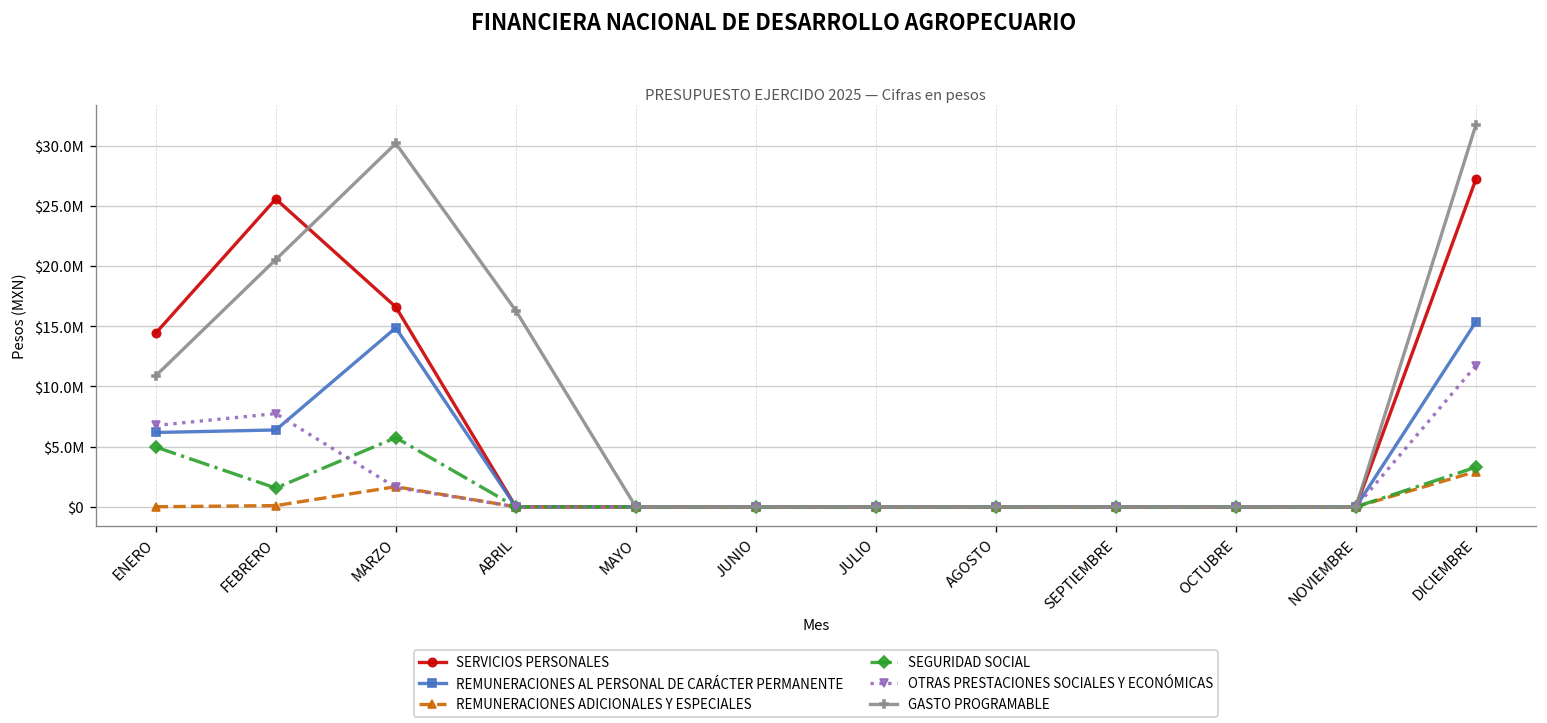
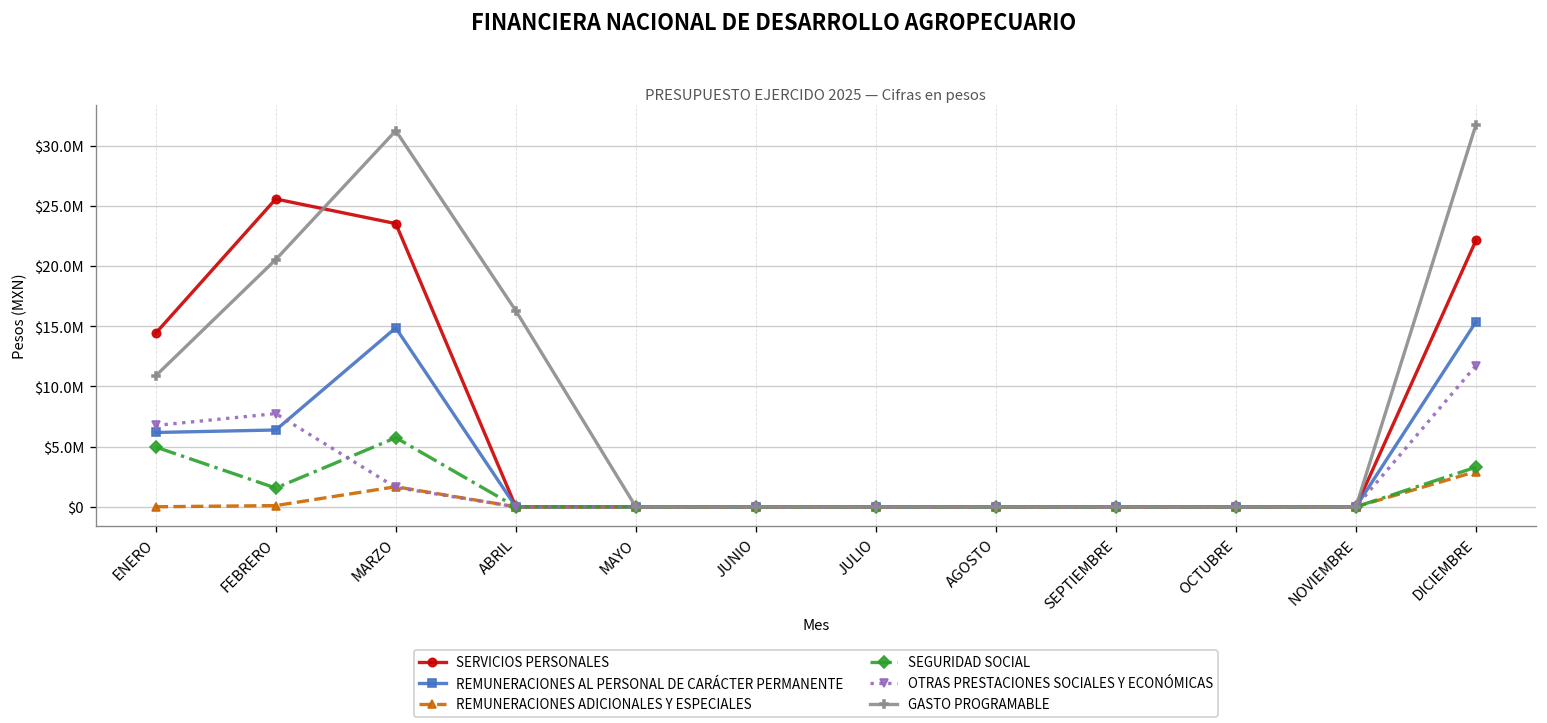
  {
    "SERVICIOS PERSONALES": {
      "ENERO": "$14400000",
      "FEBRERO": "$25600000",
-     "MARZO": "$16600000",
-     "DICIEMBRE": "$27200000"
+     "MARZO": "$23500000",
+     "DICIEMBRE": "$22100000"
    },
    "REMUNERACIONES AL PERSONAL DE CARÁCTER PERMANENTE": {
      "ENERO": "$6200000",
      "FEBRERO": "$6400000",
      "MARZO": "$14900000",
      "DICIEMBRE": "$15400000"
    },
    "REMUNERACIONES ADICIONALES Y ESPECIALES": {
      "ENERO": "$0",
      "FEBRERO": "$100000",
      "DICIEMBRE": "$2900000"
    },
    "SEGURIDAD SOCIAL": {
      "ENERO": "$5000000",
      "FEBRERO": "$1600000",
      "MARZO": "$5700000",
      "DICIEMBRE": "$3300000"
    },
    "OTRAS PRESTACIONES SOCIALES Y ECONÓMICAS": {
      "ENERO": "$6800000",
      "FEBRERO": "$7700000",
      "DICIEMBRE": "$11700000"
    },
    "GASTO PROGRAMABLE": {
      "ENERO": "$10900000",
      "FEBRERO": "$20500000",
-     "MARZO": "$30200000",
+     "MARZO": "$31300000",
      "ABRIL": "$16300000",
      "DICIEMBRE": "$31800000"
    }
  }
